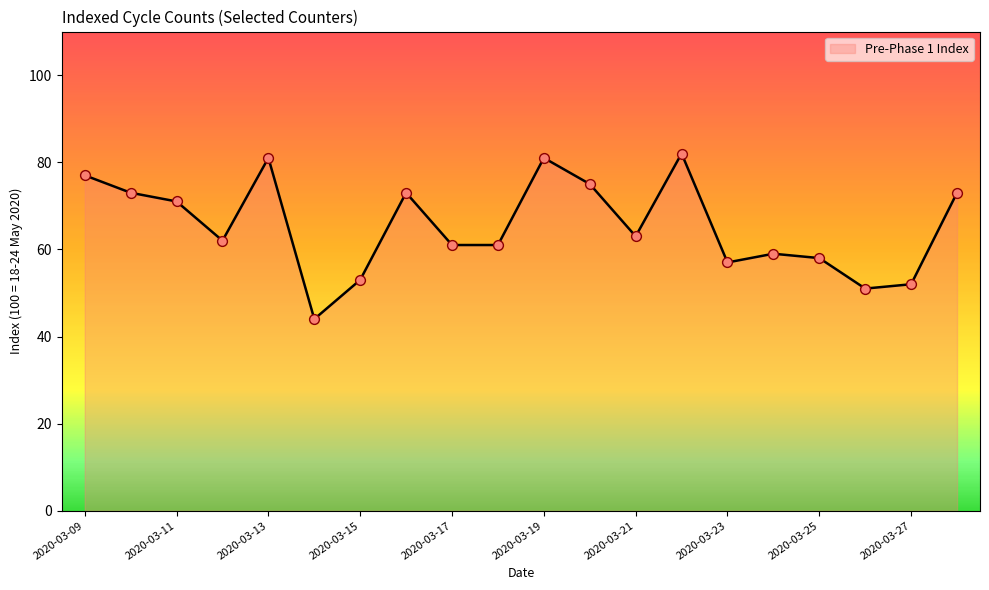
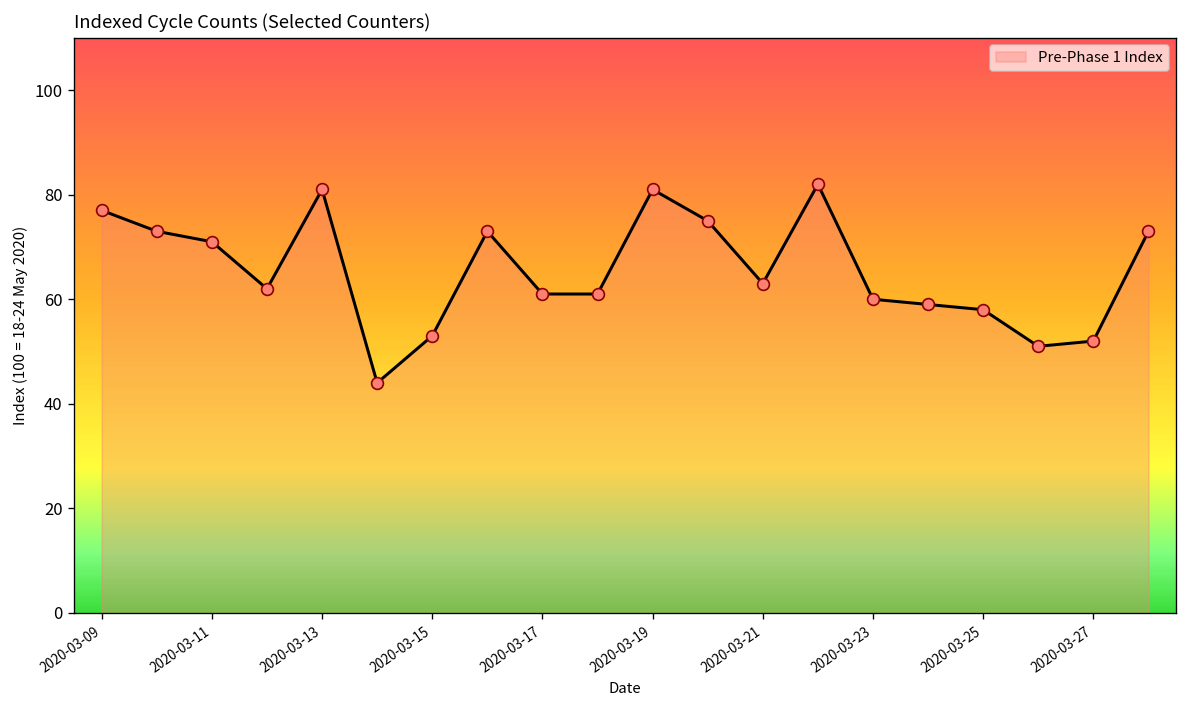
  {
    "2020-03-09": 77,
    "2020-03-11": 71,
    "2020-03-13": 81,
    "2020-03-15": 53,
    "2020-03-17": 61,
    "2020-03-19": 81,
    "2020-03-21": 63,
-   "2020-03-23": 57,
+   "2020-03-23": 60,
    "2020-03-25": 58,
    "2020-03-27": 52
  }
